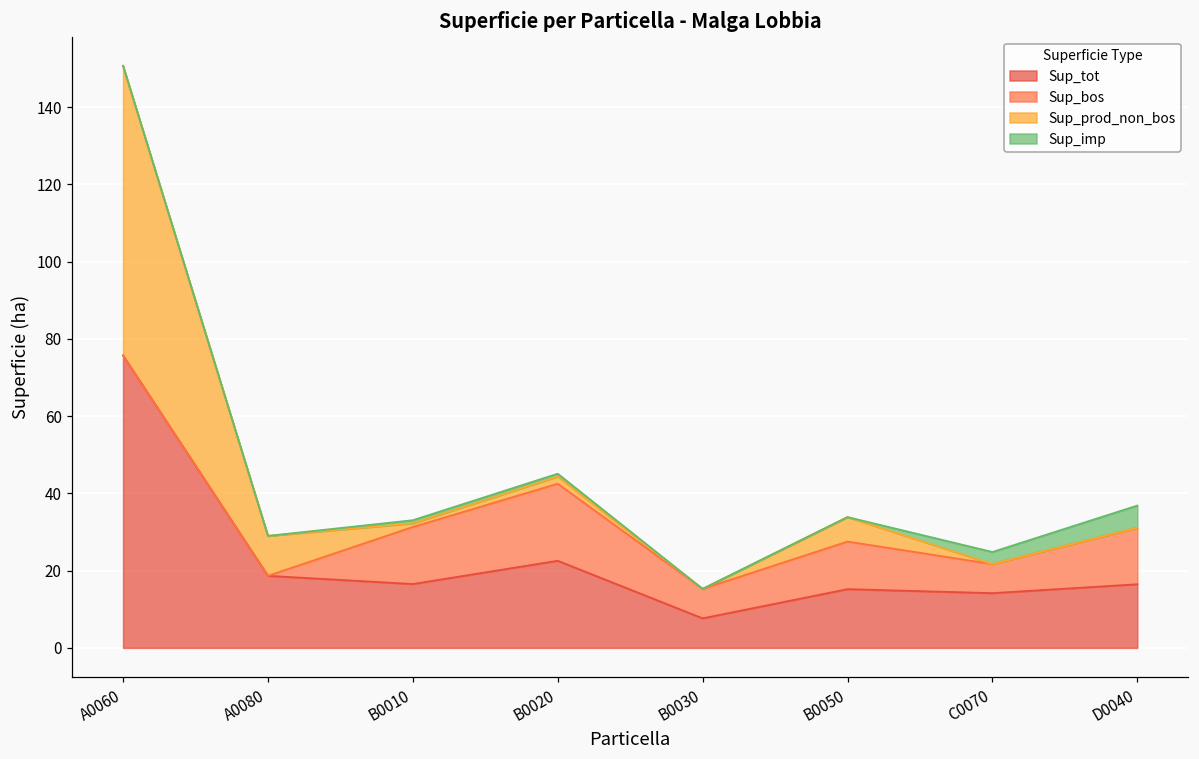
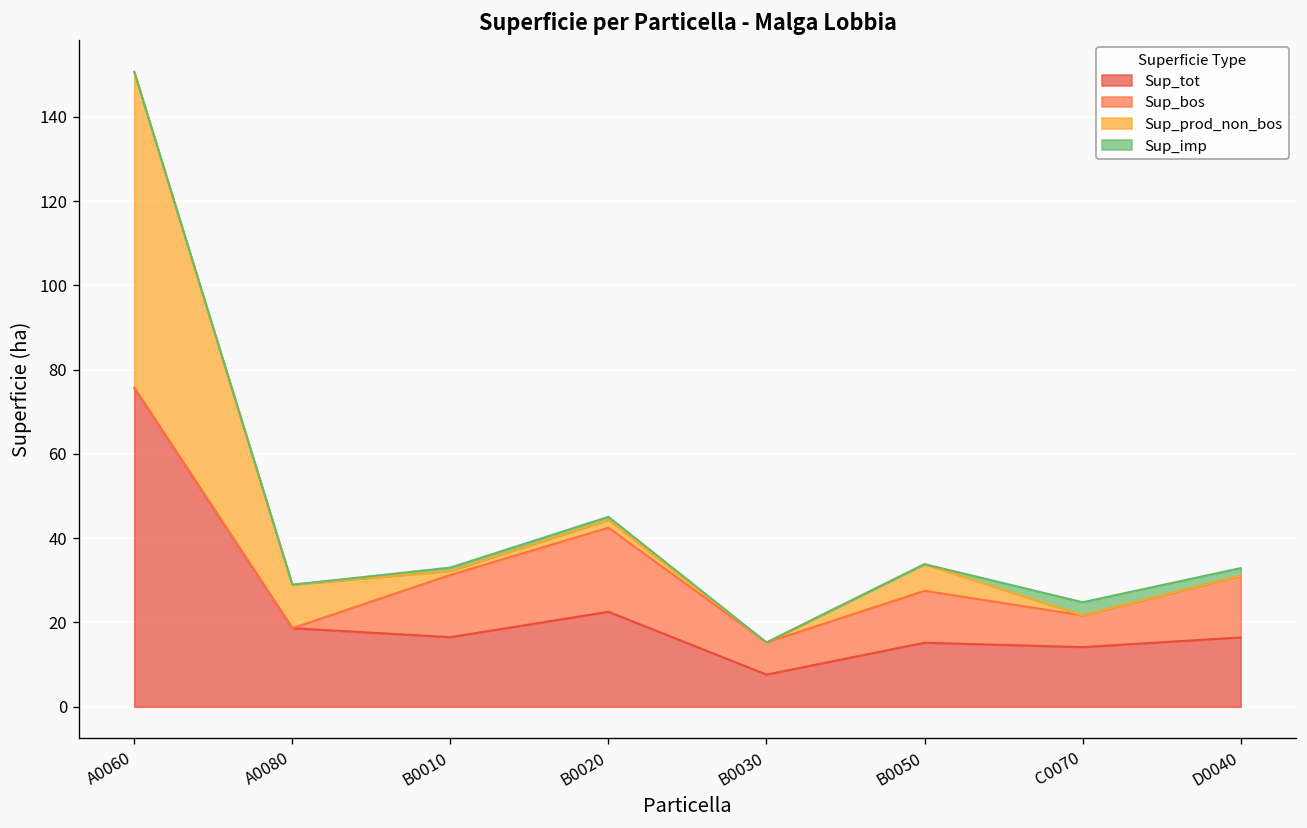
  {
    "Sup_prod_non_bos": {
      "B0010": 1,
      "B0020": 2
    },
    "Sup_imp": {
      "B0010": 1,
      "B0020": 1,
      "C0070": 3,
-     "D0040": 6
+     "D0040": 2
    }
  }
